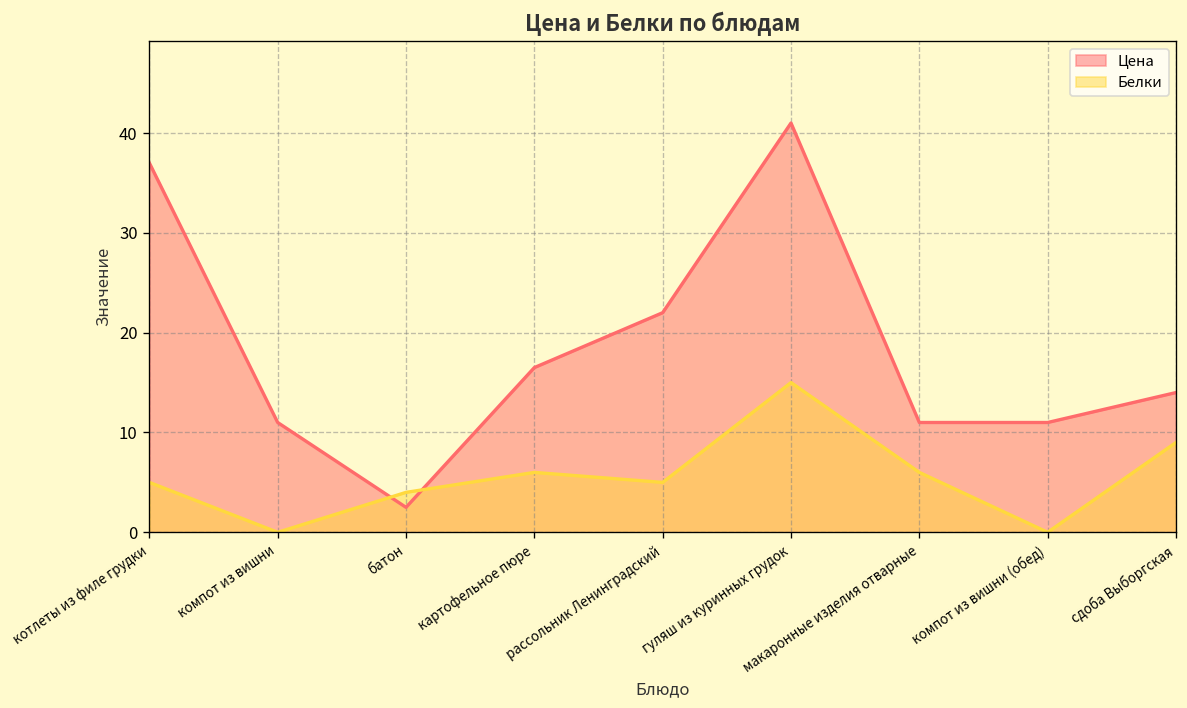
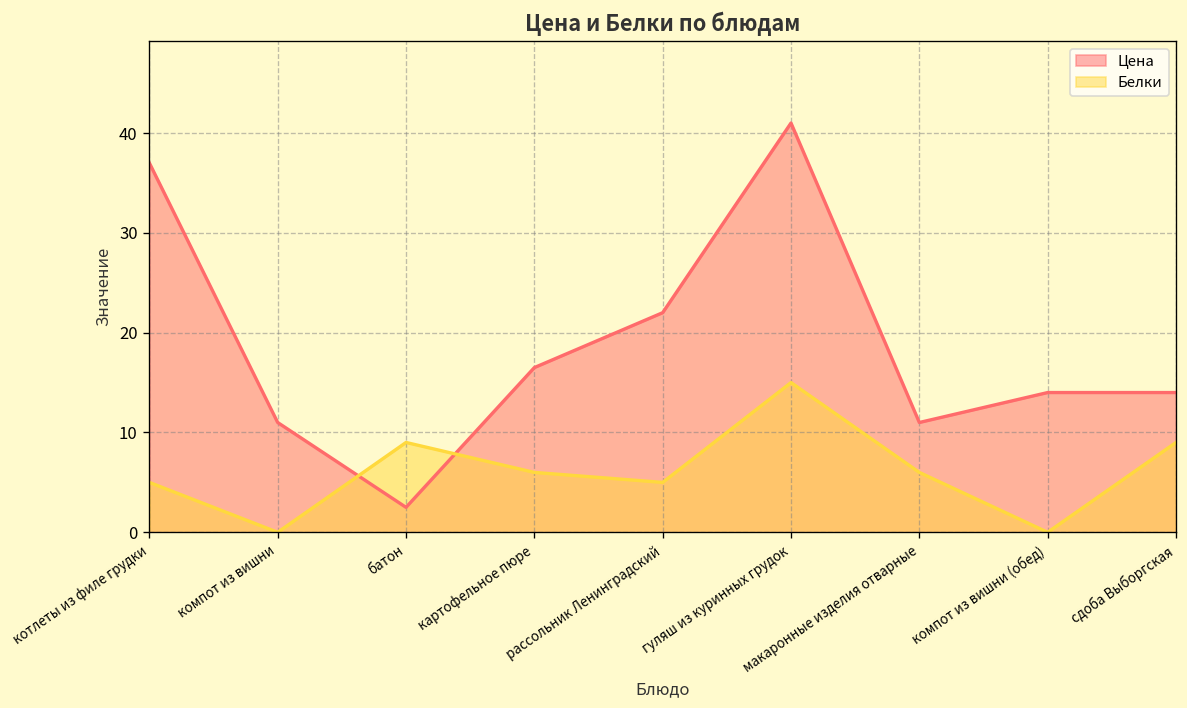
  {
    "Цена": {
      "котлеты из филе грудки": 37,
      "компот из вишни": 11,
      "батон": 3,
      "картофельное пюре": 17,
      "рассольник Ленинградский": 22,
      "гуляш из куринных грудок": 41,
      "макаронные изделия отварные": 11,
-     "компот из вишни (обед)": 11,
+     "компот из вишни (обед)": 14,
      "сдоба Выборгская": 14
    },
    "Белки": {
      "котлеты из филе грудки": 5,
      "компот из вишни": 0,
-     "батон": 4,
+     "батон": 9,
      "картофельное пюре": 6,
      "рассольник Ленинградский": 5,
      "гуляш из куринных грудок": 15,
      "макаронные изделия отварные": 6,
      "компот из вишни (обед)": 0,
      "сдоба Выборгская": 9
    }
  }
